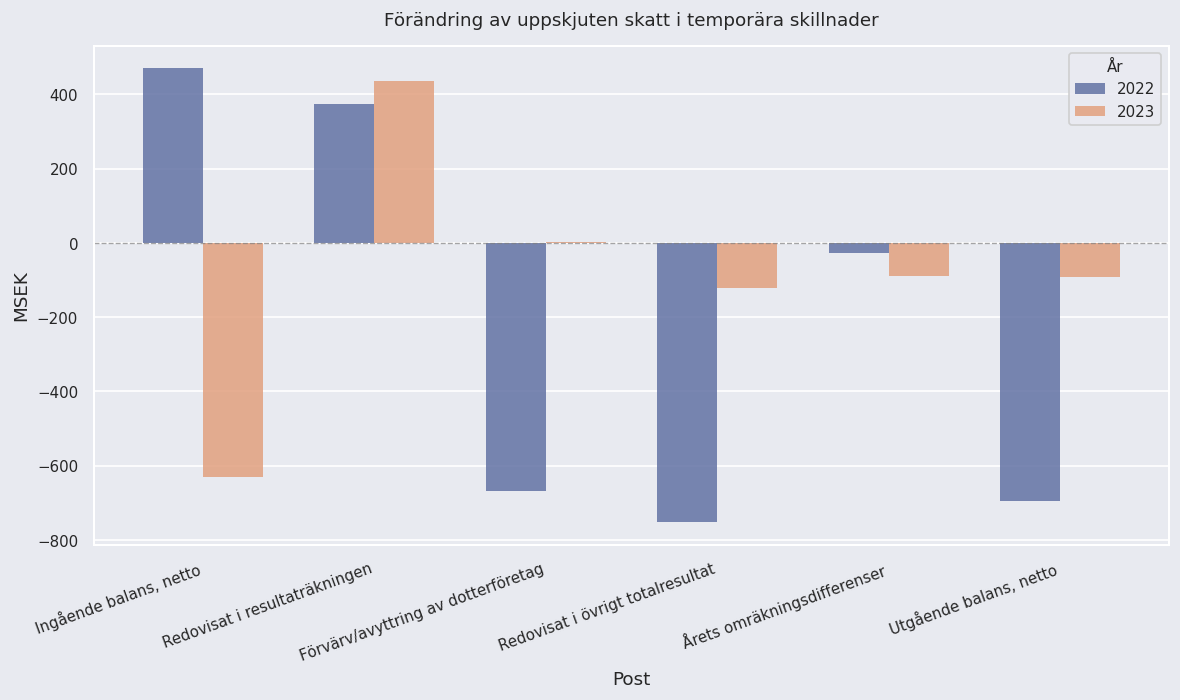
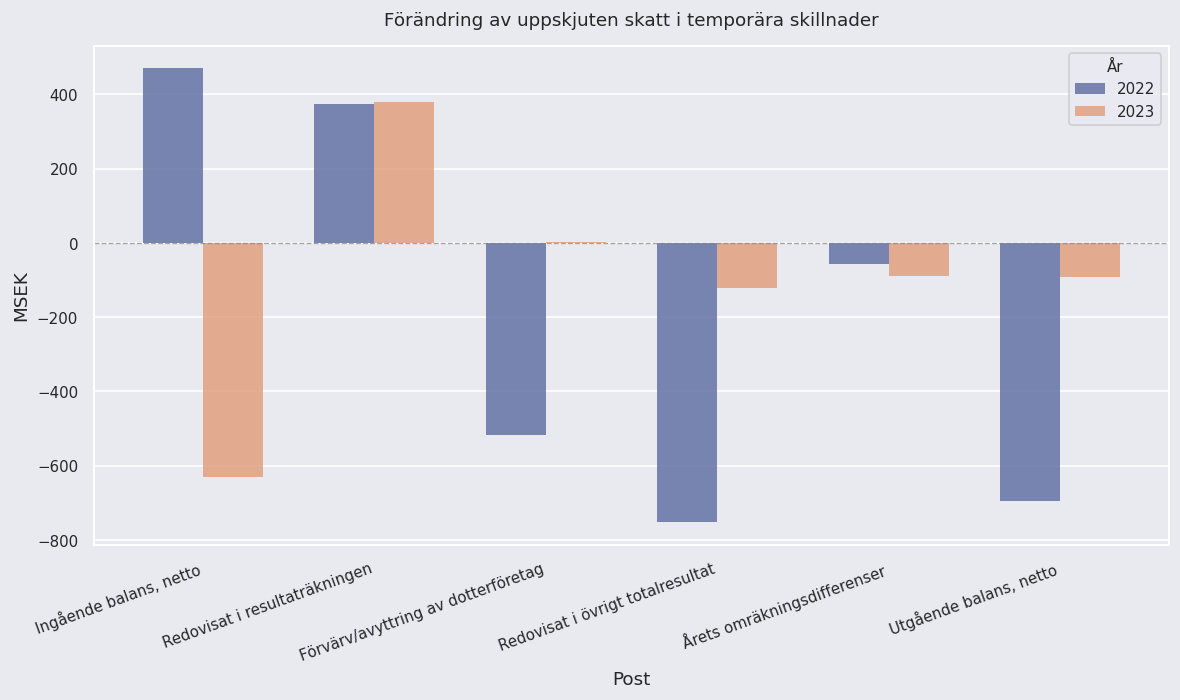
  {
    "2022": {
      "Ingående balans, netto": 470,
      "Redovisat i resultaträkningen": 380,
-     "Förvärv/avyttring av dotterföretag": -670,
+     "Förvärv/avyttring av dotterföretag": -520,
      "Redovisat i övrigt totalresultat": -750,
-     "Årets omräkningsdifferenser": -30,
+     "Årets omräkningsdifferenser": -60,
      "Utgående balans, netto": -700
    },
    "2023": {
      "Ingående balans, netto": -630,
-     "Redovisat i resultaträkningen": 440,
+     "Redovisat i resultaträkningen": 380,
      "Redovisat i övrigt totalresultat": -120,
      "Årets omräkningsdifferenser": -90,
      "Utgående balans, netto": -90
    }
  }
